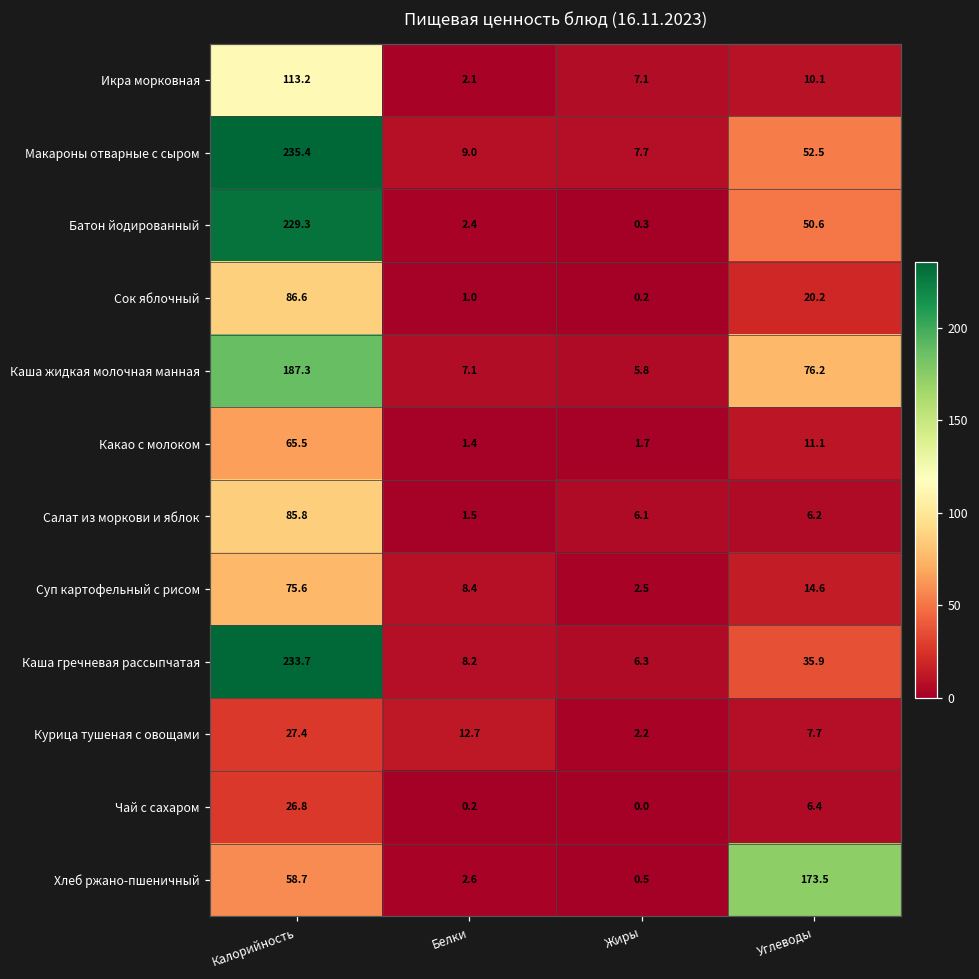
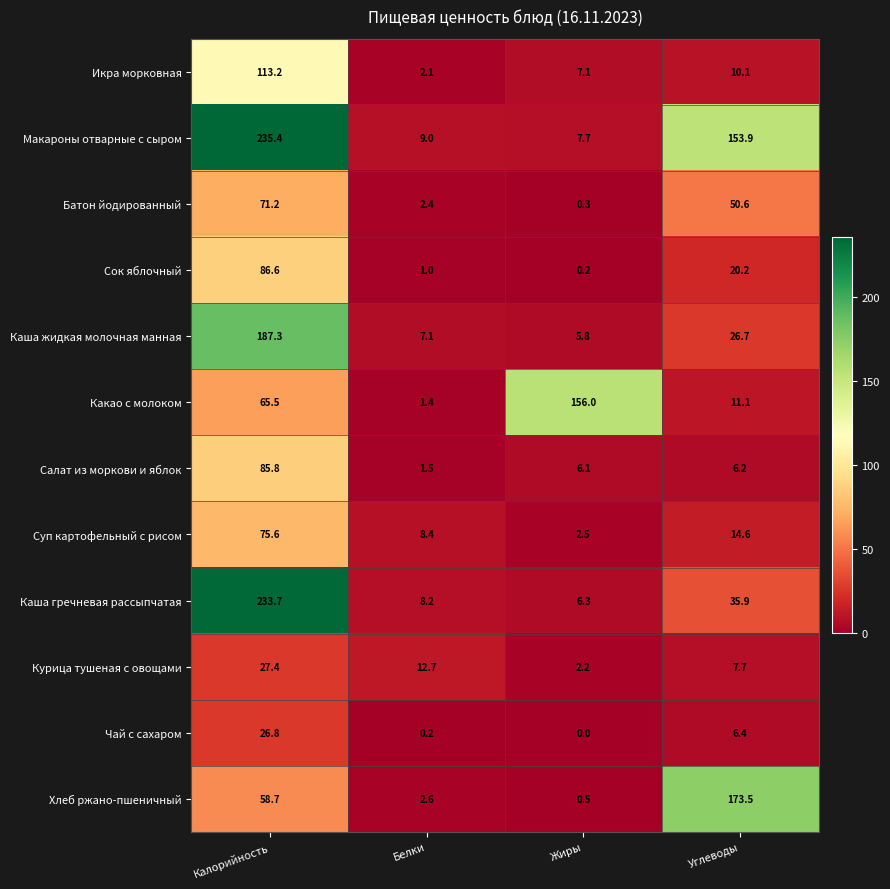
  {
    "Икра морковная": {
      "Калорийность": 113.2,
      "Белки": 2.1,
      "Жиры": 7.1,
      "Углеводы": 10.1
    },
    "Макароны отварные с сыром": {
      "Калорийность": 235.4,
      "Белки": 9.0,
      "Жиры": 7.7,
-     "Углеводы": 52.5
+     "Углеводы": 153.9
    },
    "Батон йодированный": {
-     "Калорийность": 229.3,
+     "Калорийность": 71.2,
      "Белки": 2.4,
      "Жиры": 0.3,
      "Углеводы": 50.6
    },
    "Сок яблочный": {
      "Калорийность": 86.6,
      "Белки": 1.0,
      "Жиры": 0.2,
      "Углеводы": 20.2
    },
    "Каша жидкая молочная манная": {
      "Калорийность": 187.3,
      "Белки": 7.1,
      "Жиры": 5.8,
-     "Углеводы": 76.2
+     "Углеводы": 26.7
    },
    "Какао с молоком": {
      "Калорийность": 65.5,
      "Белки": 1.4,
-     "Жиры": 1.7,
+     "Жиры": 156.0,
      "Углеводы": 11.1
    },
    "Салат из моркови и яблок": {
      "Калорийность": 85.8,
      "Белки": 1.5,
      "Жиры": 6.1,
      "Углеводы": 6.2
    },
    "Суп картофельный с рисом": {
      "Калорийность": 75.6,
      "Белки": 8.4,
      "Жиры": 2.5,
      "Углеводы": 14.6
    },
    "Каша гречневая рассыпчатая": {
      "Калорийность": 233.7,
      "Белки": 8.2,
      "Жиры": 6.3,
      "Углеводы": 35.9
    },
    "Курица тушеная с овощами": {
      "Калорийность": 27.4,
      "Белки": 12.7,
      "Жиры": 2.2,
      "Углеводы": 7.7
    },
    "Чай с сахаром": {
      "Калорийность": 26.8,
      "Белки": 0.2,
      "Жиры": 0.0,
      "Углеводы": 6.4
    },
    "Хлеб ржано-пшеничный": {
      "Калорийность": 58.7,
      "Белки": 2.6,
      "Жиры": 0.5,
      "Углеводы": 173.5
    }
  }
